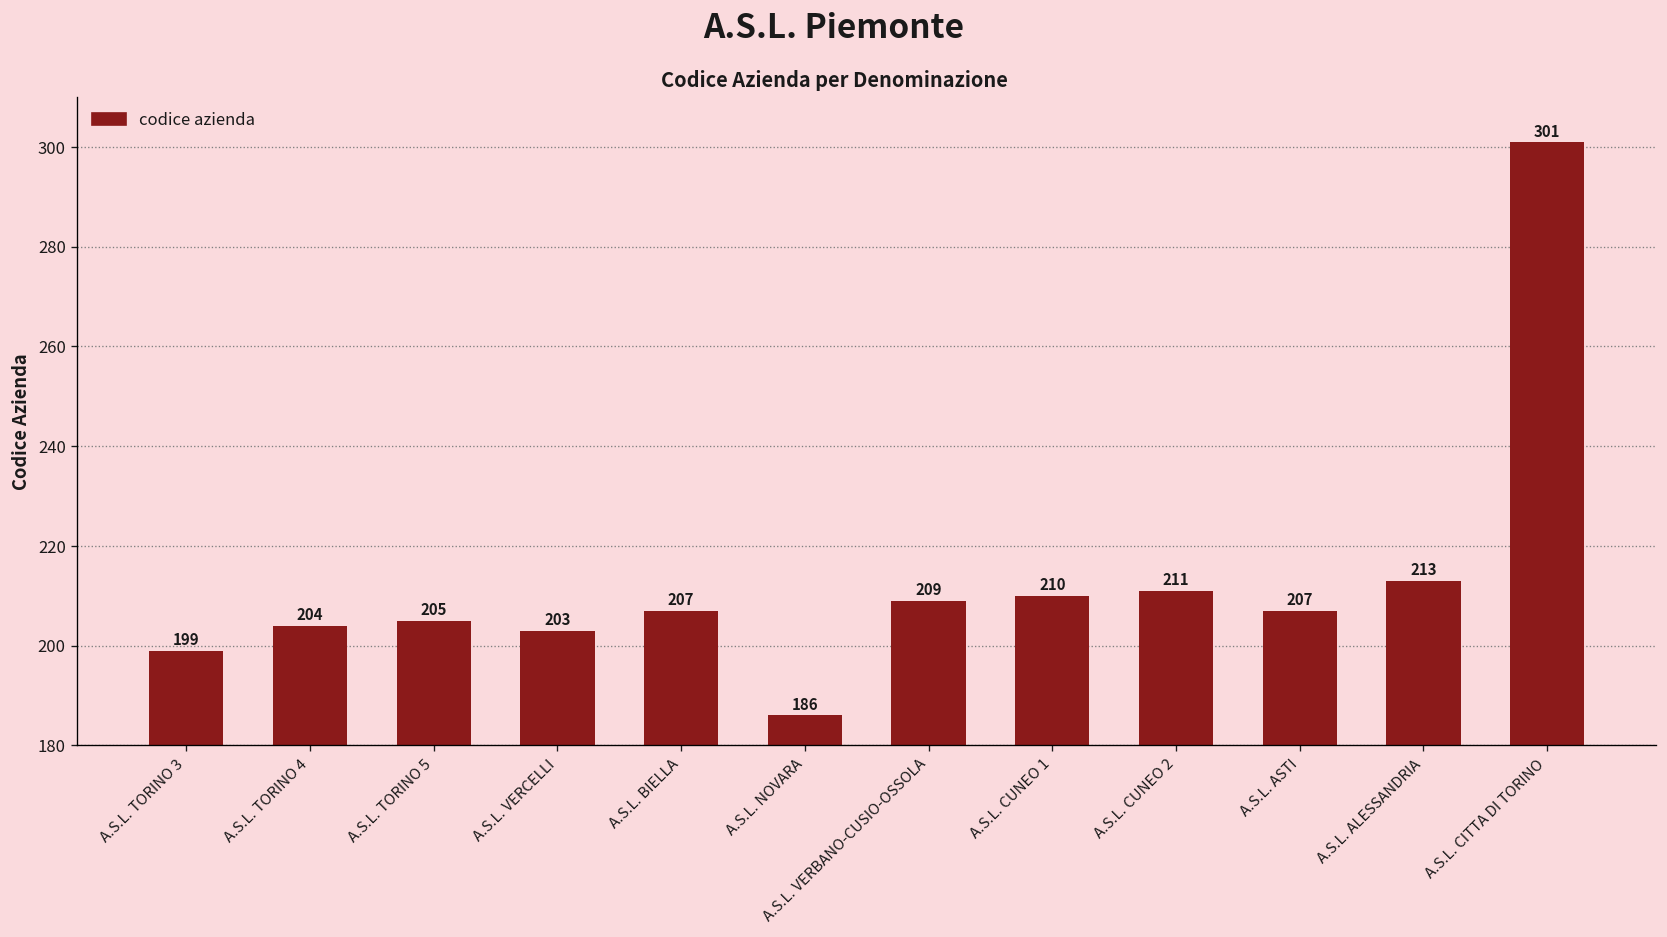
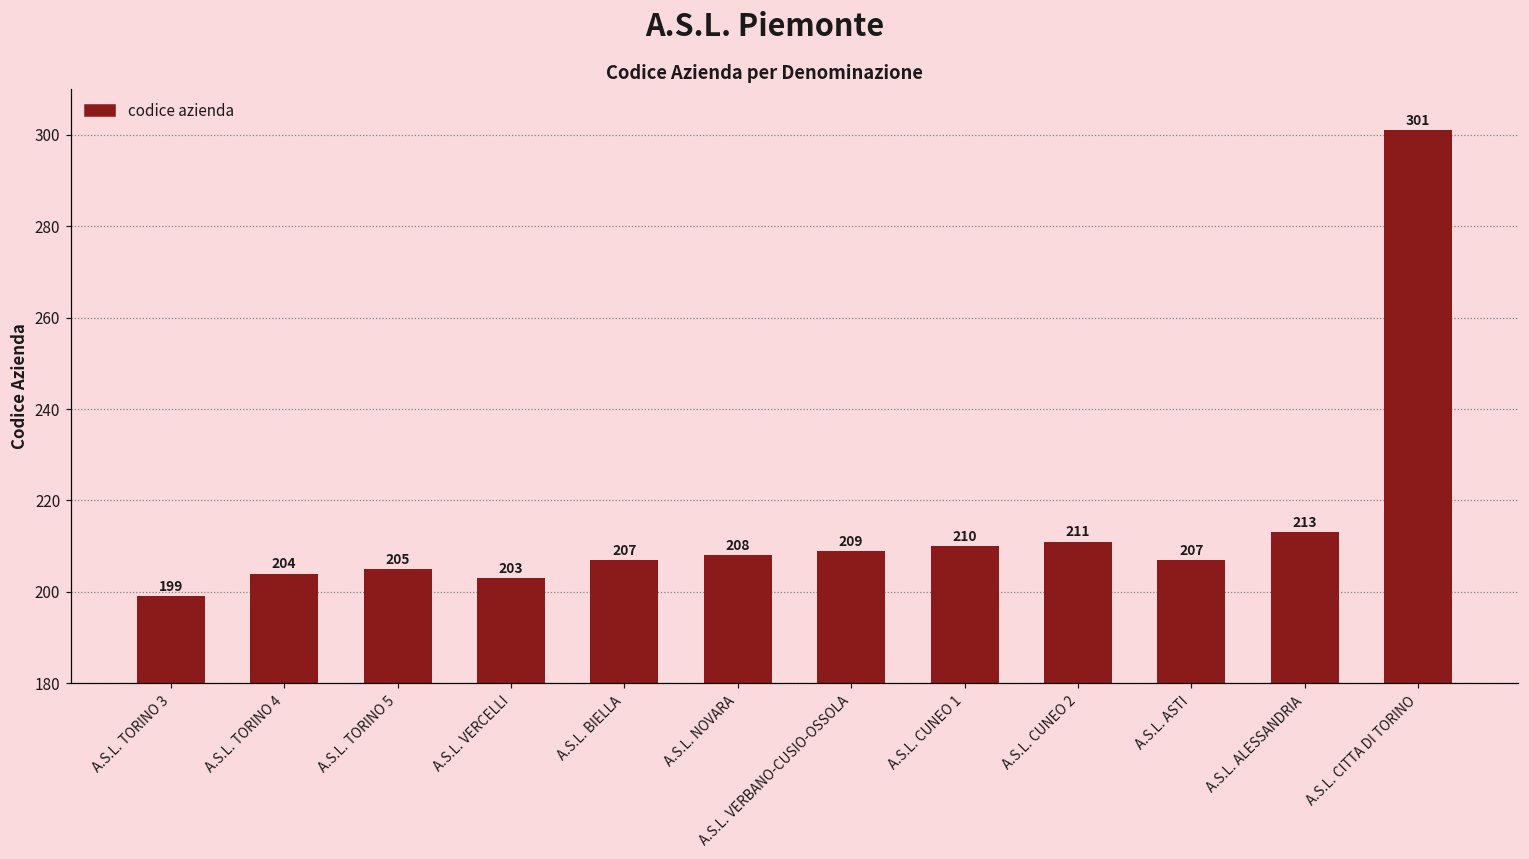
  {
    "A.S.L. TORINO 3": 199,
    "A.S.L. TORINO 4": 204,
    "A.S.L. TORINO 5": 205,
    "A.S.L. VERCELLI": 203,
    "A.S.L. BIELLA": 207,
-   "A.S.L. NOVARA": 186,
+   "A.S.L. NOVARA": 208,
    "A.S.L. VERBANO-CUSIO-OSSOLA": 209,
    "A.S.L. CUNEO 1": 210,
    "A.S.L. CUNEO 2": 211,
    "A.S.L. ASTI": 207,
    "A.S.L. ALESSANDRIA": 213,
    "A.S.L. CITTA DI TORINO": 301
  }
